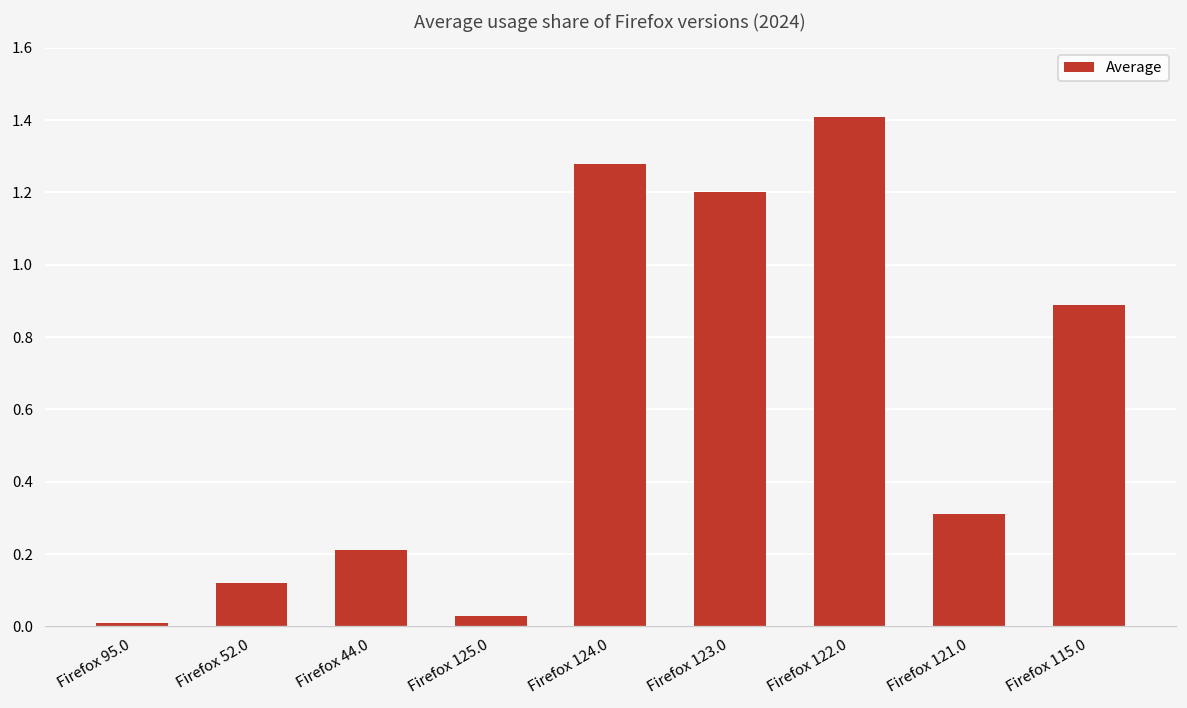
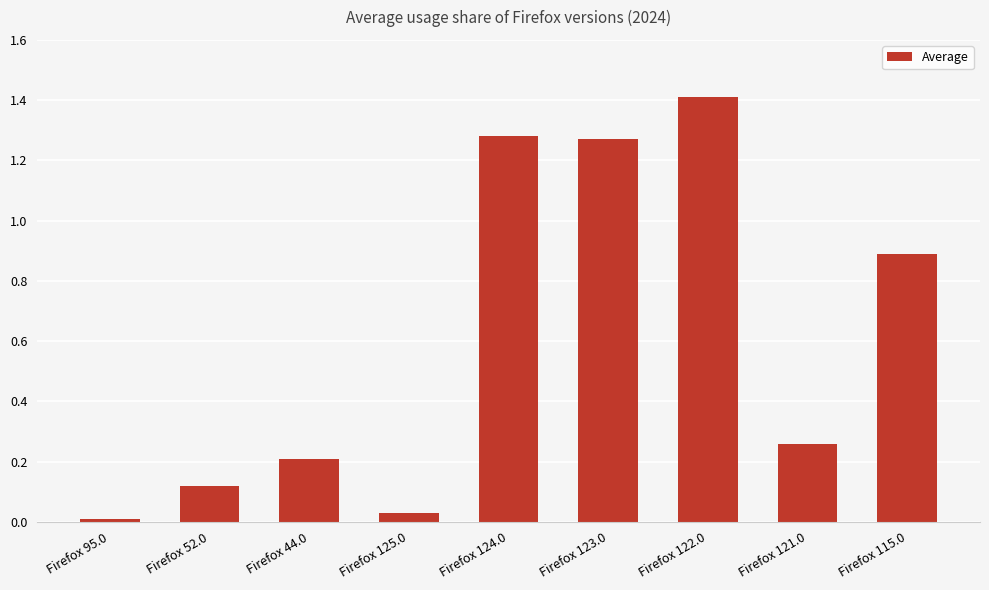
  {
    "Firefox 95.0": 0.01,
    "Firefox 52.0": 0.12,
    "Firefox 44.0": 0.21,
    "Firefox 125.0": 0.03,
    "Firefox 124.0": 1.28,
-   "Firefox 123.0": 1.20,
+   "Firefox 123.0": 1.27,
    "Firefox 122.0": 1.41,
-   "Firefox 121.0": 0.31,
+   "Firefox 121.0": 0.26,
    "Firefox 115.0": 0.89
  }
